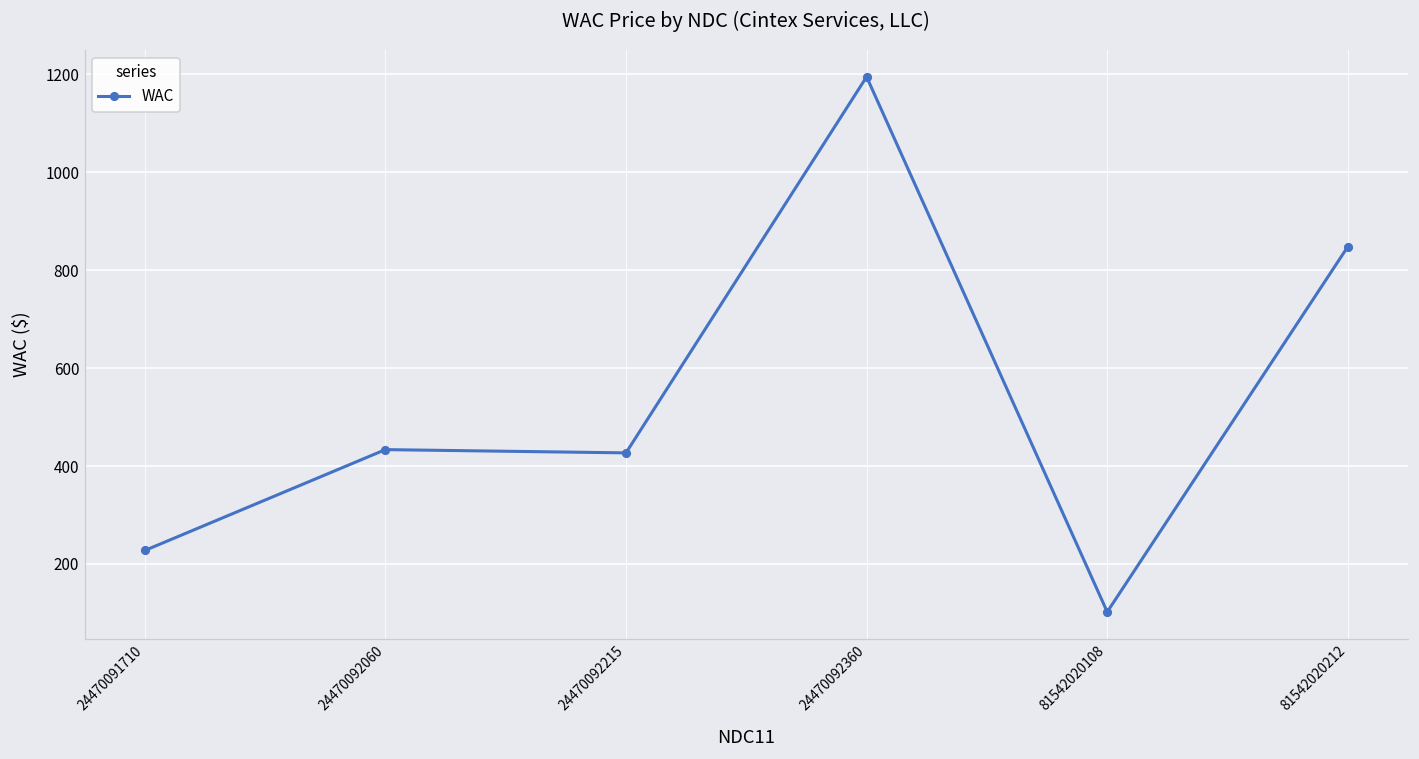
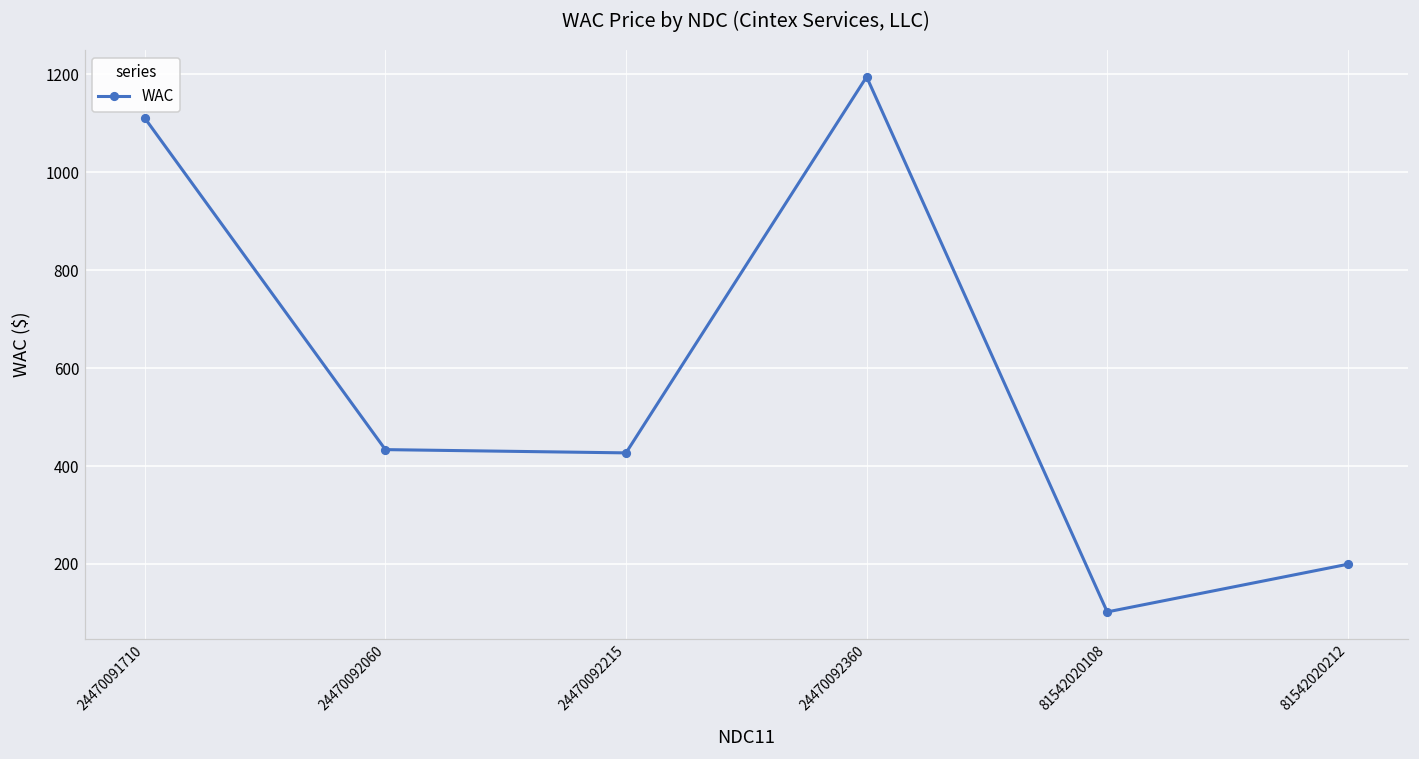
  {
-   "24470091710": 230,
+   "24470091710": 1110,
    "24470092060": 430,
    "24470092215": 430,
    "24470092360": 1190,
    "81542020108": 100,
-   "81542020212": 850
+   "81542020212": 200
  }
